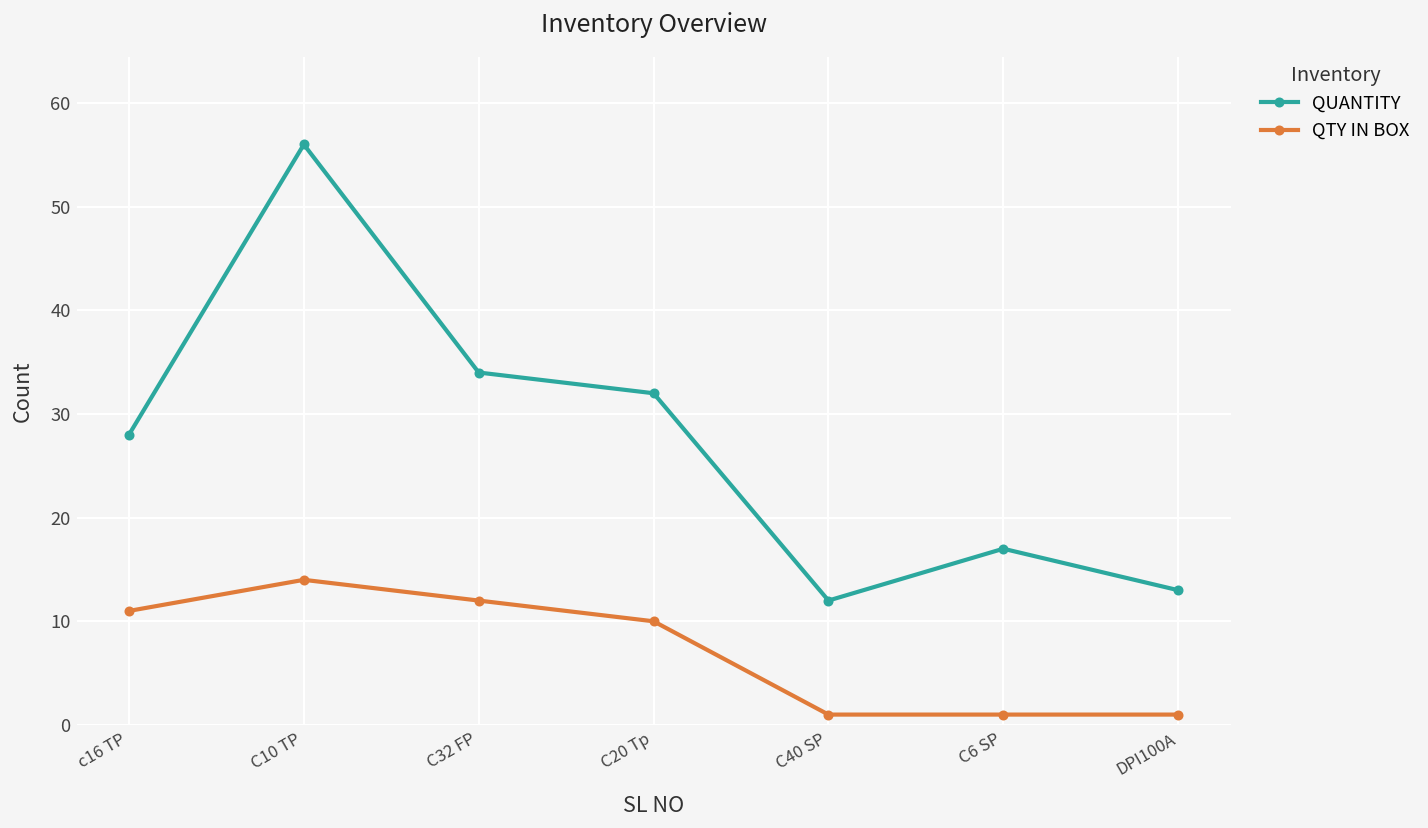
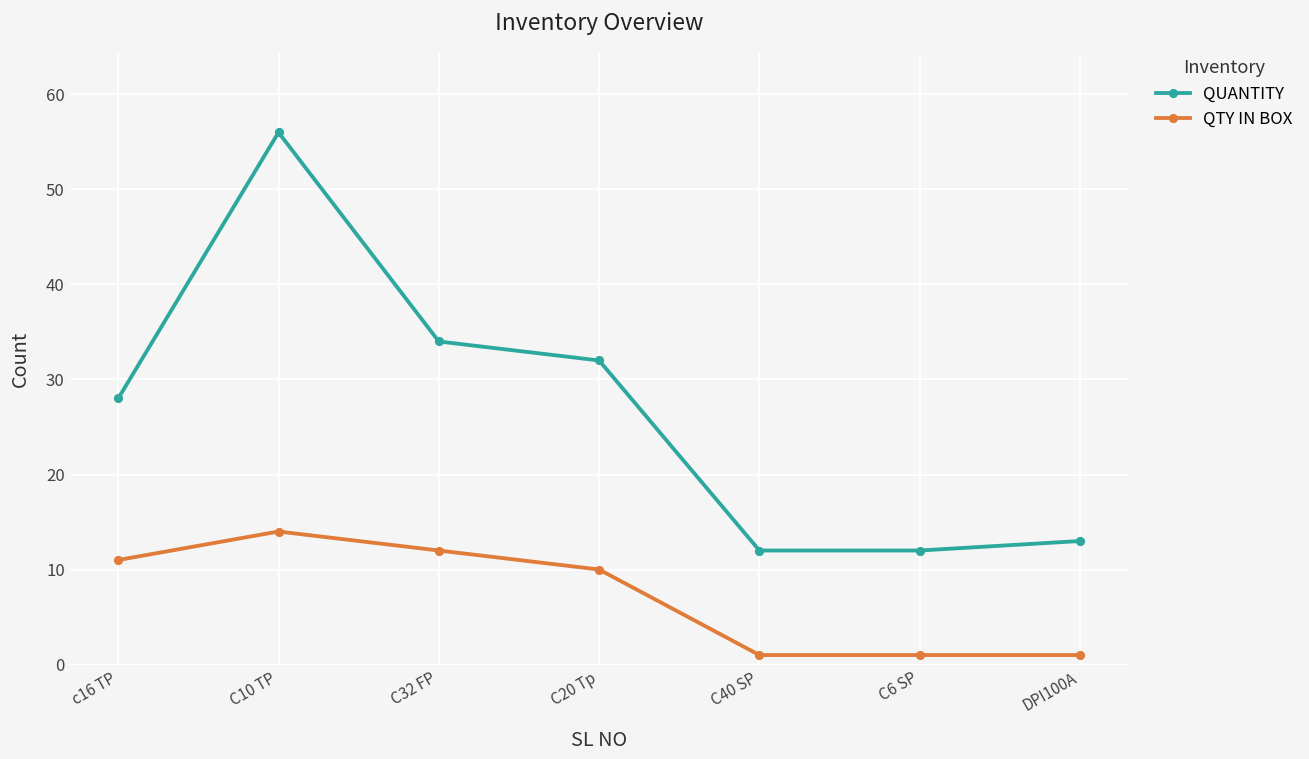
  {
    "QUANTITY": {
      "c16 TP": 28,
      "C10 TP": 56,
      "C32 FP": 34,
      "C20 Tp": 32,
      "C40 SP": 12,
-     "C6 SP": 17,
+     "C6 SP": 12,
      "DPI100A": 13
    },
    "QTY IN BOX": {
      "c16 TP": 11,
      "C10 TP": 14,
      "C32 FP": 12,
      "C20 Tp": 10,
      "C40 SP": 1,
      "C6 SP": 1,
      "DPI100A": 1
    }
  }
